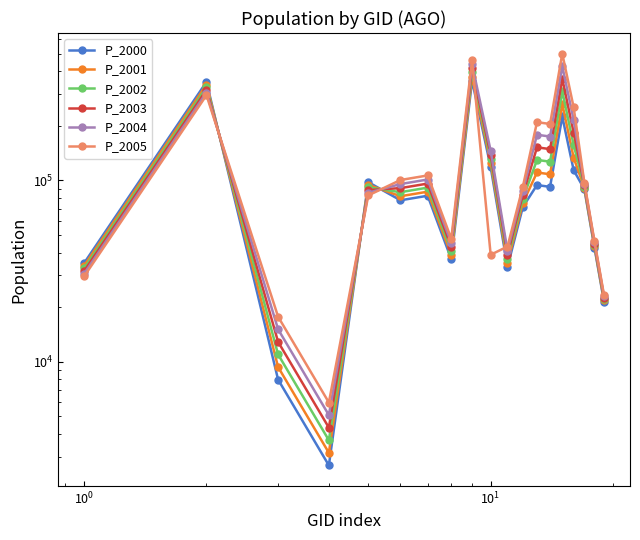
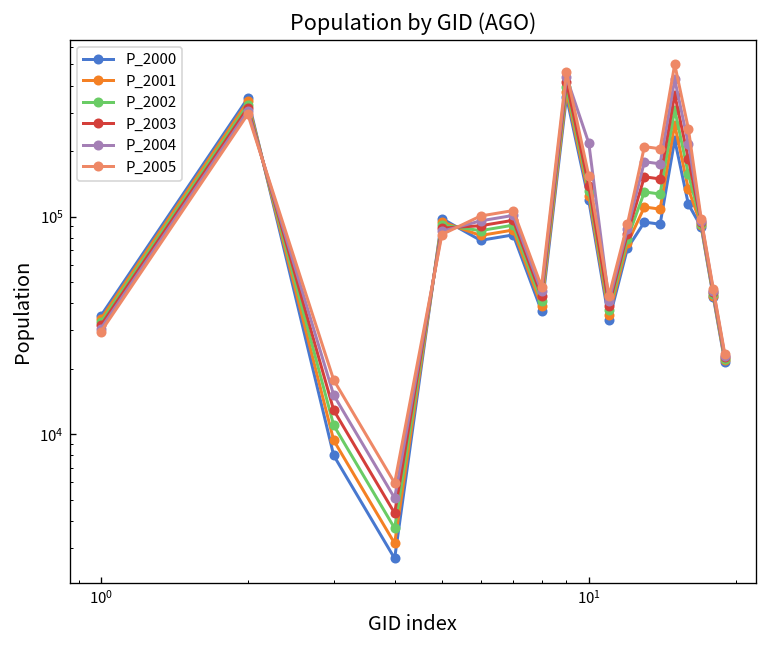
  {
    "P_2000": {
      "10^0": 35000,
      "10^1": 120000
    },
    "P_2001": {
      "10^0": 34000,
      "10^1": 120000
    },
    "P_2002": {
      "10^0": 33000,
      "10^1": 130000
    },
    "P_2003": {
      "10^0": 32000,
      "10^1": 140000
    },
    "P_2004": {
      "10^0": 31000,
-     "10^1": 150000
+     "10^1": 220000
    },
    "P_2005": {
      "10^0": 30000,
-     "10^1": 39000
+     "10^1": 150000
    }
  }
